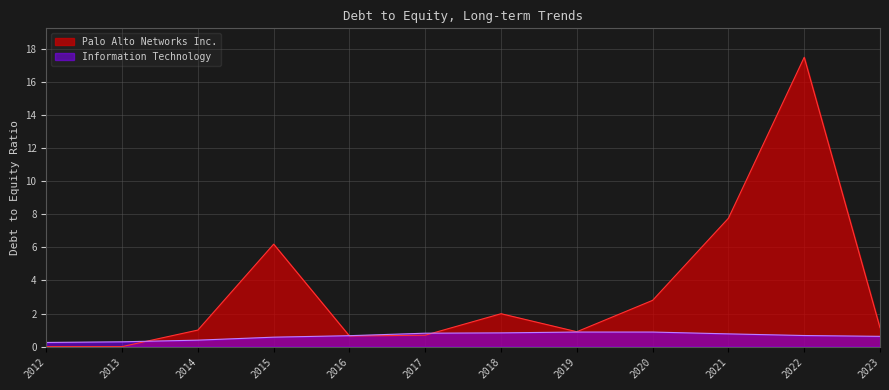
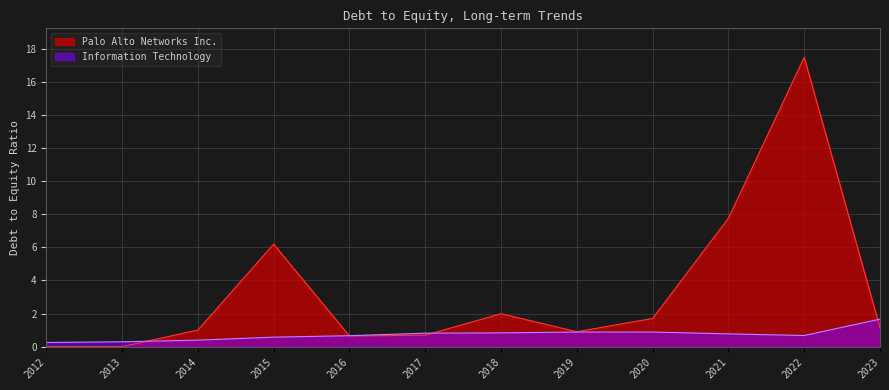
  {
    "Palo Alto Networks Inc.": {
      "2012": 0.0,
      "2013": 0.0,
      "2014": 1.0,
      "2015": 6.2,
      "2018": 2.0,
-     "2020": 2.8,
+     "2020": 1.7,
      "2021": 7.8,
      "2022": 17.5,
      "2023": 1.1
    },
    "Information Technology": {
      "2012": 0.3,
      "2013": 0.3,
      "2014": 0.4,
      "2015": 0.6,
      "2018": 0.8,
      "2020": 0.9,
      "2021": 0.8,
      "2022": 0.7,
-     "2023": 0.6
+     "2023": 1.7
    }
  }
